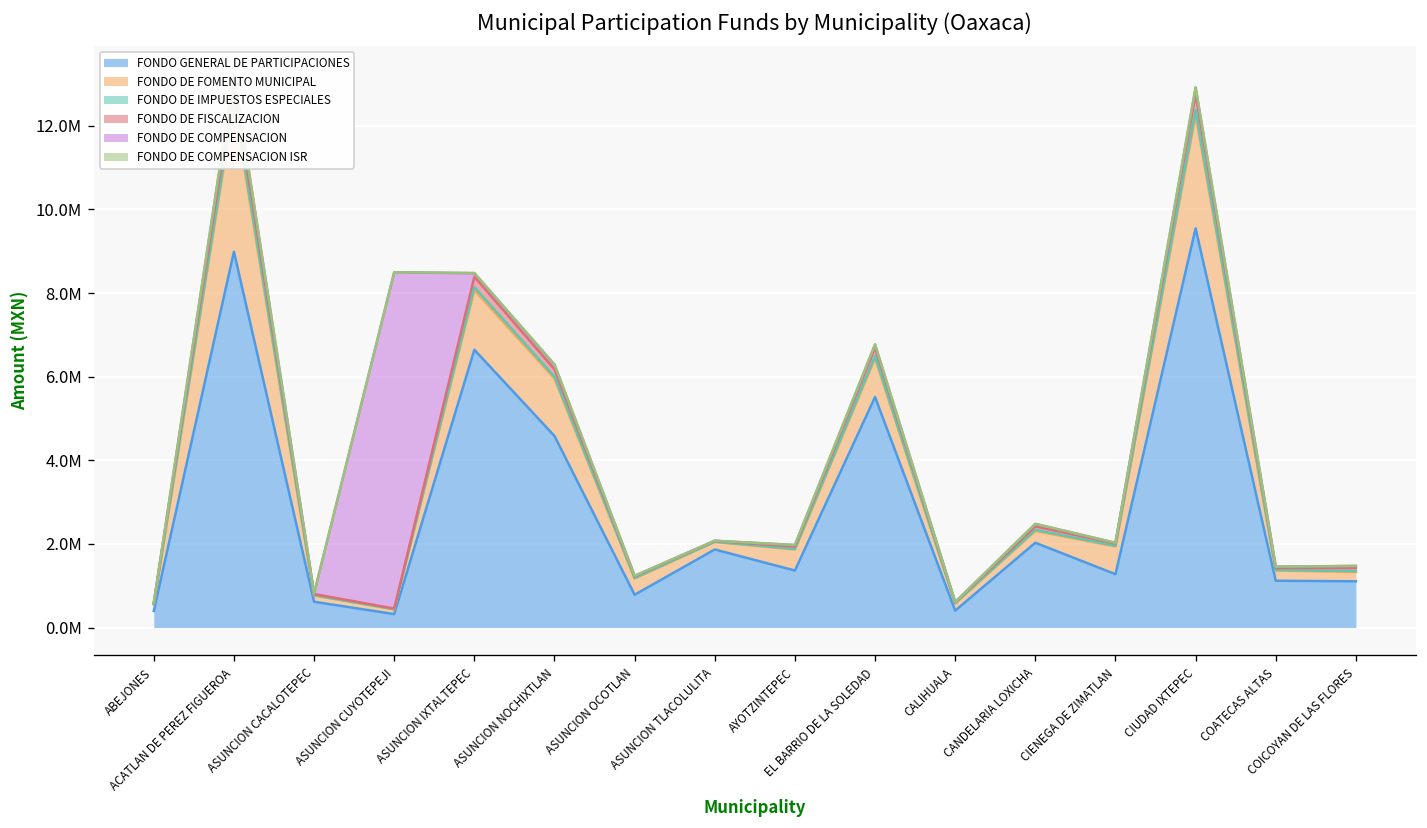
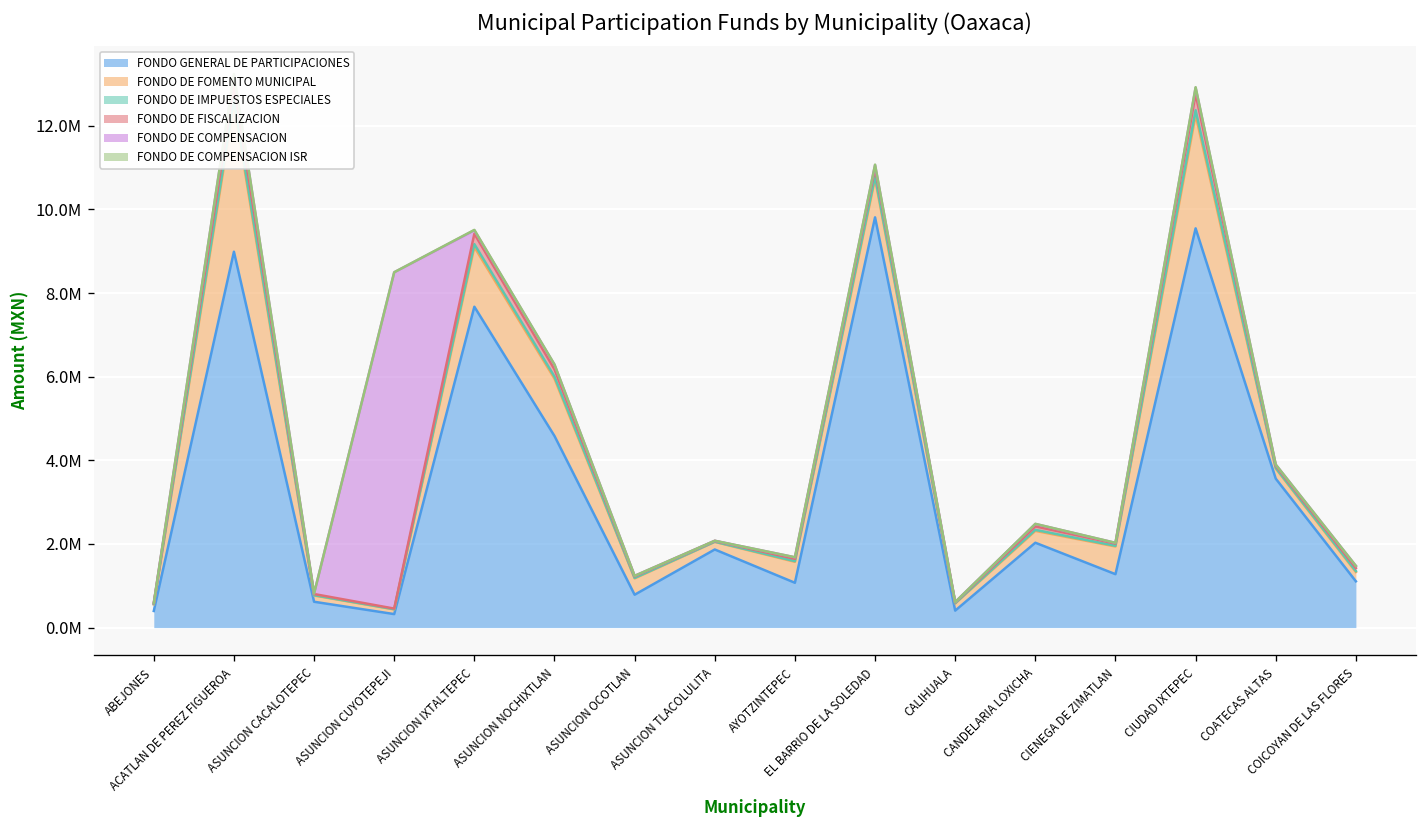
  {
    "FONDO GENERAL DE PARTICIPACIONES": {
      "ABEJONES": 400000,
      "ACATLAN DE PEREZ FIGUEROA": 9000000,
      "ASUNCION CACALOTEPEC": 600000,
      "ASUNCION CUYOTEPEJI": 300000,
-     "ASUNCION IXTALTEPEC": 6600000,
+     "ASUNCION IXTALTEPEC": 7700000,
      "ASUNCION NOCHIXTLAN": 4600000,
      "ASUNCION OCOTLAN": 800000,
      "ASUNCION TLACOLULITA": 1900000,
-     "AYOTZINTEPEC": 1400000,
-     "EL BARRIO DE LA SOLEDAD": 5500000,
+     "AYOTZINTEPEC": 1100000,
+     "EL BARRIO DE LA SOLEDAD": 9800000,
      "CALIHUALA": 400000,
      "CANDELARIA LOXICHA": 2000000,
      "CIENEGA DE ZIMATLAN": 1300000,
      "CIUDAD IXTEPEC": 9500000,
-     "COATECAS ALTAS": 1100000,
+     "COATECAS ALTAS": 3600000,
      "COICOYAN DE LAS FLORES": 1100000
    },
    "FONDO DE IMPUESTOS ESPECIALES": {
      "CIUDAD IXTEPEC": 100000
    }
  }
